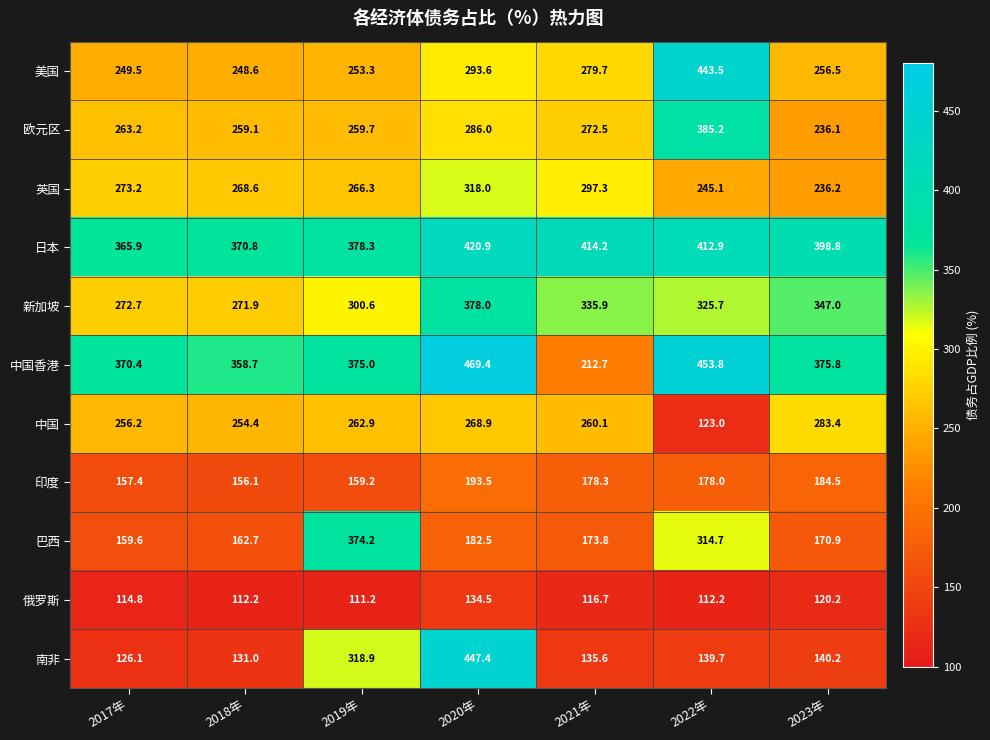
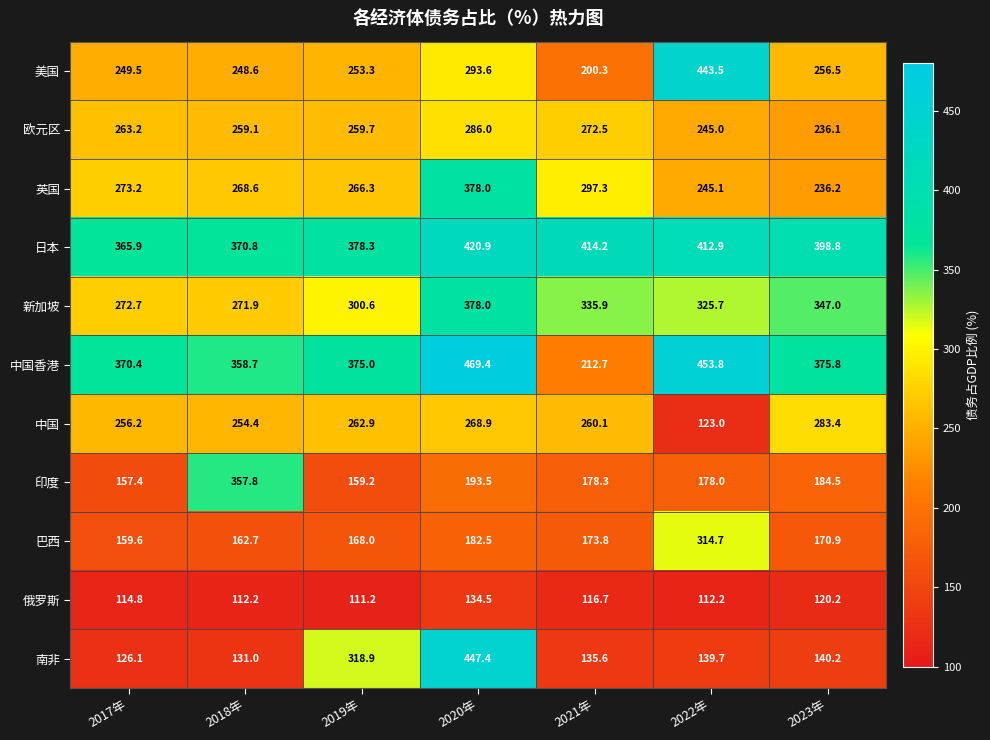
  {
    "美国": {
      "2017年": 249.5,
      "2018年": 248.6,
      "2019年": 253.3,
      "2020年": 293.6,
-     "2021年": 279.7,
+     "2021年": 200.3,
      "2022年": 443.5,
      "2023年": 256.5
    },
    "欧元区": {
      "2017年": 263.2,
      "2018年": 259.1,
      "2019年": 259.7,
      "2020年": 286.0,
      "2021年": 272.5,
-     "2022年": 385.2,
+     "2022年": 245.0,
      "2023年": 236.1
    },
    "英国": {
      "2017年": 273.2,
      "2018年": 268.6,
      "2019年": 266.3,
-     "2020年": 318.0,
+     "2020年": 378.0,
      "2021年": 297.3,
      "2022年": 245.1,
      "2023年": 236.2
    },
    "日本": {
      "2017年": 365.9,
      "2018年": 370.8,
      "2019年": 378.3,
      "2020年": 420.9,
      "2021年": 414.2,
      "2022年": 412.9,
      "2023年": 398.8
    },
    "新加坡": {
      "2017年": 272.7,
      "2018年": 271.9,
      "2019年": 300.6,
      "2020年": 378.0,
      "2021年": 335.9,
      "2022年": 325.7,
      "2023年": 347.0
    },
    "中国香港": {
      "2017年": 370.4,
      "2018年": 358.7,
      "2019年": 375.0,
      "2020年": 469.4,
      "2021年": 212.7,
      "2022年": 453.8,
      "2023年": 375.8
    },
    "中国": {
      "2017年": 256.2,
      "2018年": 254.4,
      "2019年": 262.9,
      "2020年": 268.9,
      "2021年": 260.1,
      "2022年": 123.0,
      "2023年": 283.4
    },
    "印度": {
      "2017年": 157.4,
-     "2018年": 156.1,
+     "2018年": 357.8,
      "2019年": 159.2,
      "2020年": 193.5,
      "2021年": 178.3,
      "2022年": 178.0,
      "2023年": 184.5
    },
    "巴西": {
      "2017年": 159.6,
      "2018年": 162.7,
-     "2019年": 374.2,
+     "2019年": 168.0,
      "2020年": 182.5,
      "2021年": 173.8,
      "2022年": 314.7,
      "2023年": 170.9
    },
    "俄罗斯": {
      "2017年": 114.8,
      "2018年": 112.2,
      "2019年": 111.2,
      "2020年": 134.5,
      "2021年": 116.7,
      "2022年": 112.2,
      "2023年": 120.2
    },
    "南非": {
      "2017年": 126.1,
      "2018年": 131.0,
      "2019年": 318.9,
      "2020年": 447.4,
      "2021年": 135.6,
      "2022年": 139.7,
      "2023年": 140.2
    }
  }
